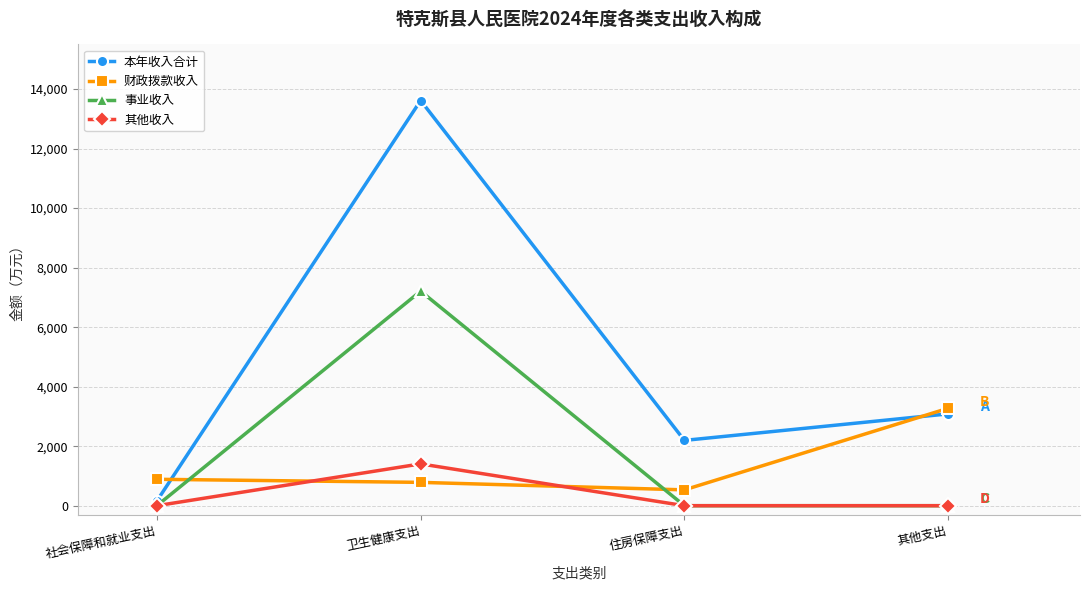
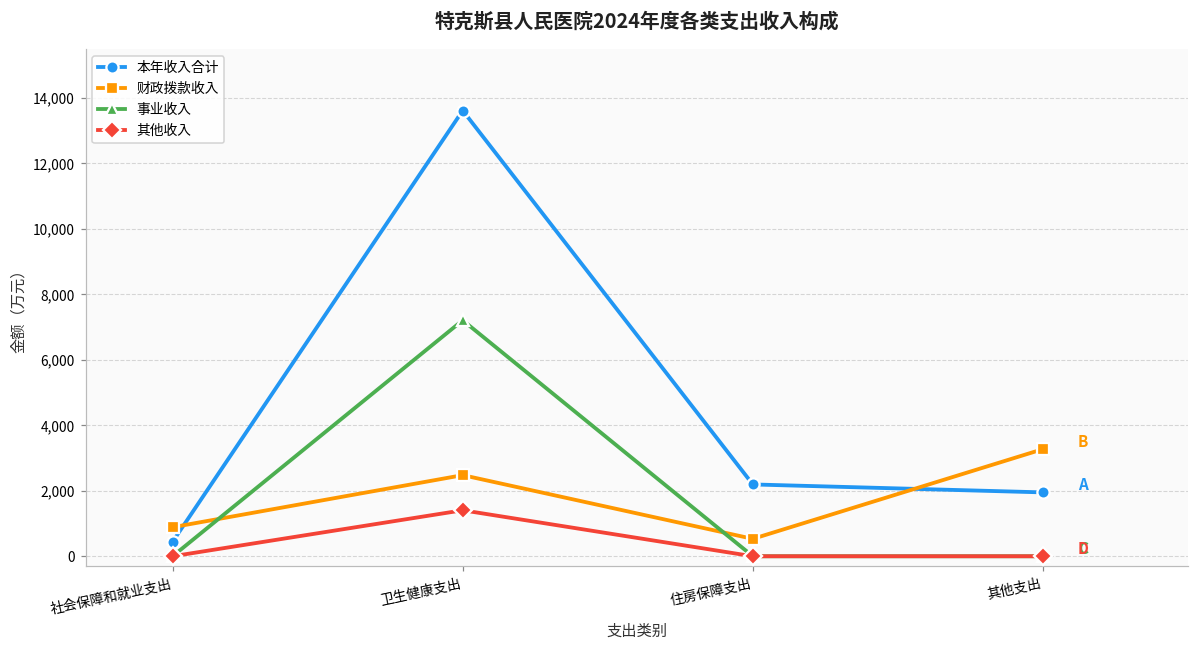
  {
    "本年收入合计": {
-     "社会保障和就业支出": "200",
+     "社会保障和就业支出": "400",
      "卫生健康支出": "13,600",
      "住房保障支出": "2,200",
-     "其他支出": "3,100"
+     "其他支出": "2,000"
    },
    "财政拨款收入": {
      "社会保障和就业支出": "900",
-     "卫生健康支出": "800",
+     "卫生健康支出": "2,500",
      "住房保障支出": "500",
      "其他支出": "3,300"
    },
    "事业收入": {
      "卫生健康支出": "7,200"
    },
    "其他收入": {
      "卫生健康支出": "1,400"
    }
  }
